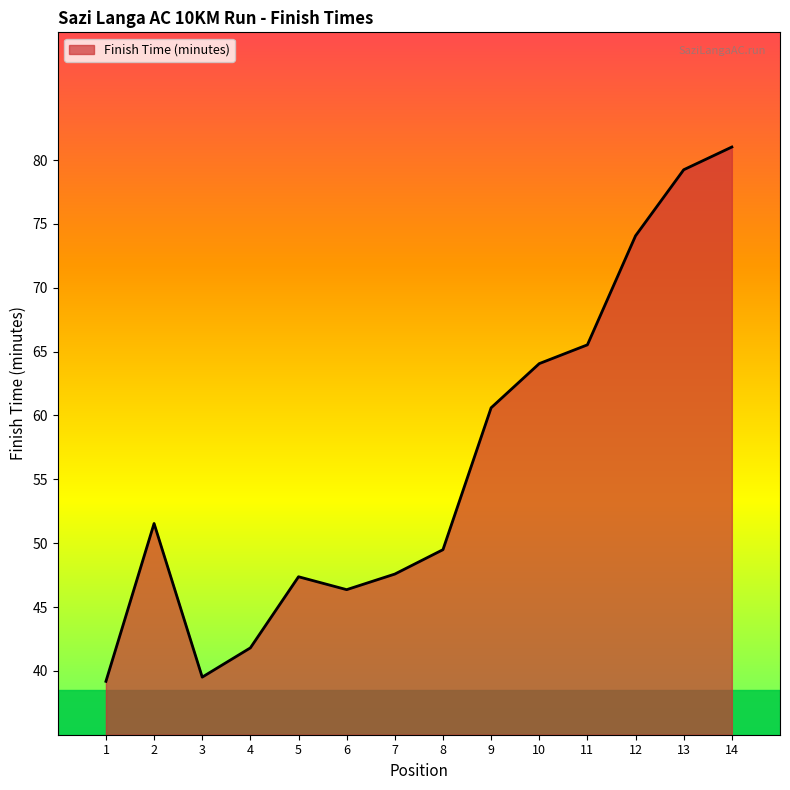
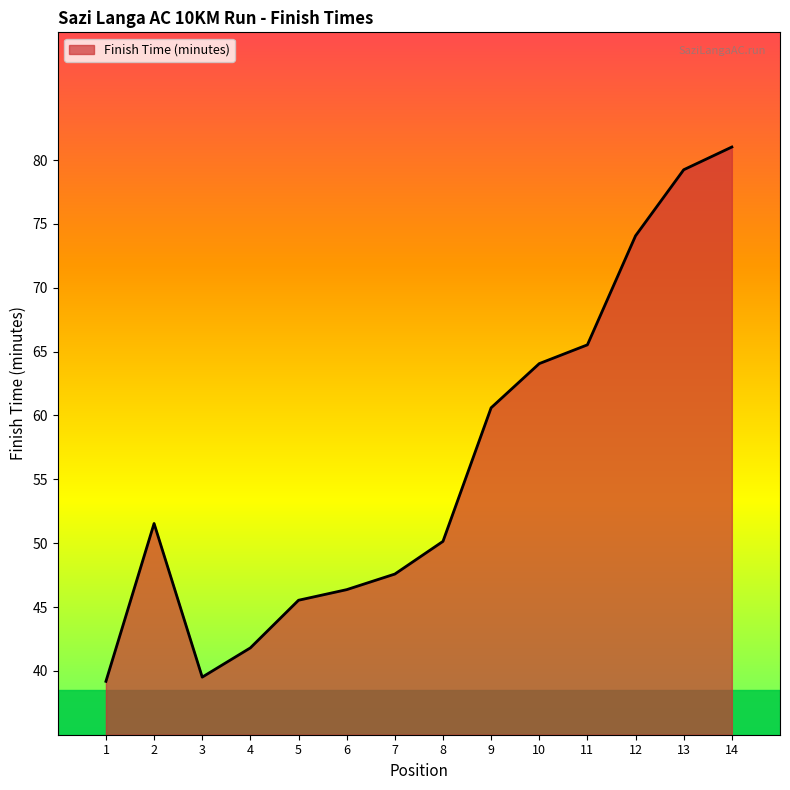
  {
    "1": 39.2,
    "2": 51.5,
    "3": 39.5,
    "4": 41.8,
-   "5": 47.4,
+   "5": 45.5,
    "6": 46.4,
    "7": 47.6,
-   "8": 49.5,
+   "8": 50.1,
    "9": 60.6,
    "10": 64.1,
    "11": 65.5,
    "12": 74.1,
    "13": 79.2,
    "14": 81.0
  }
